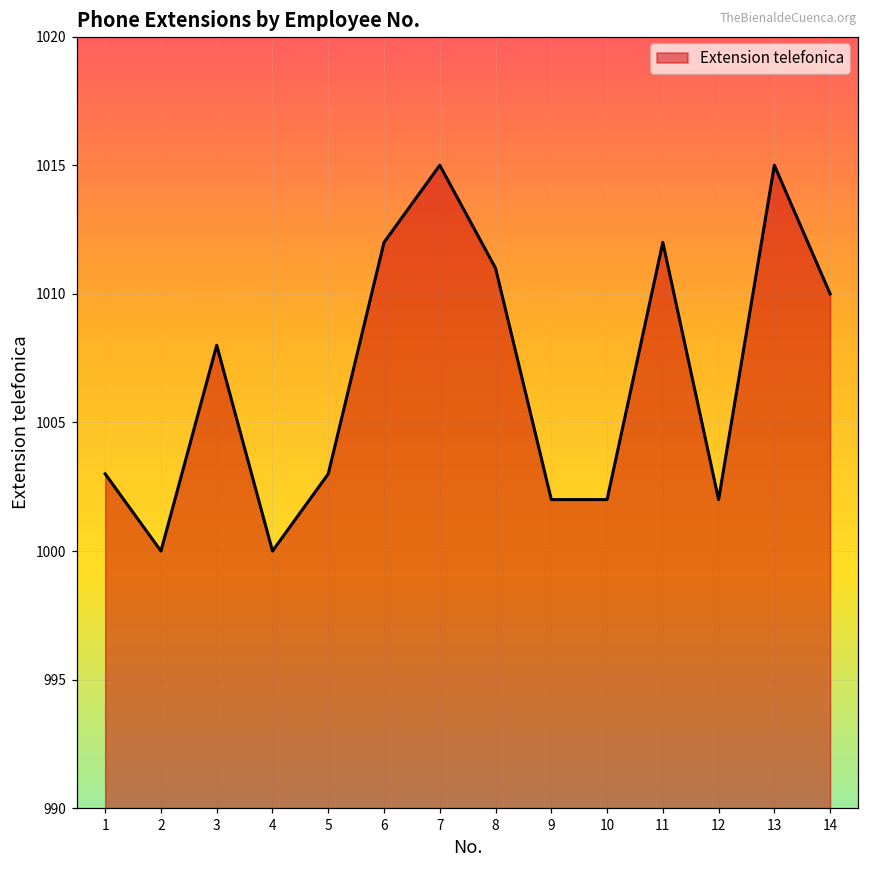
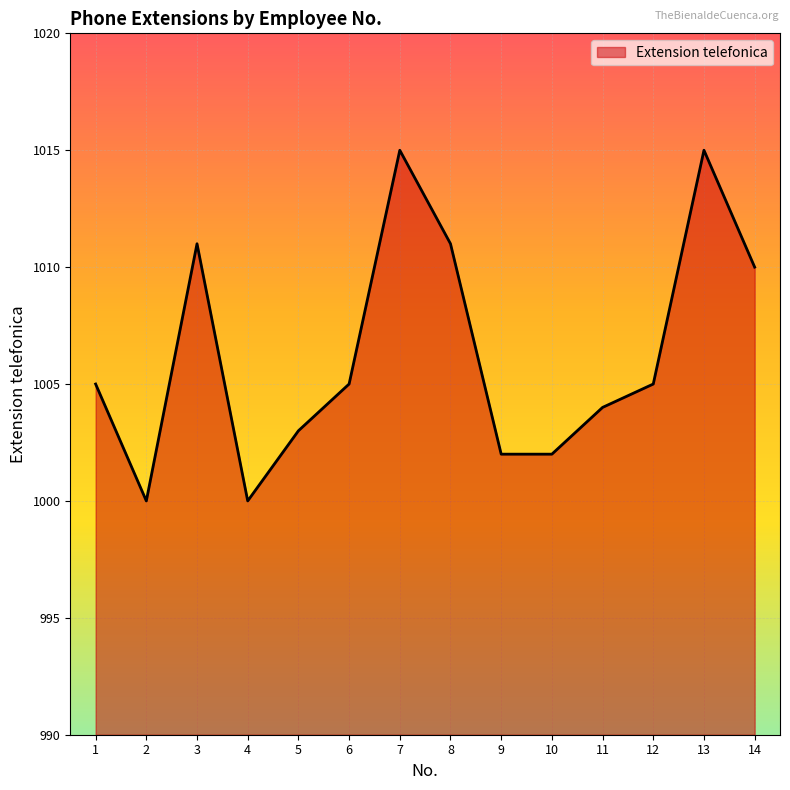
  {
-   "1": 1003,
+   "1": 1005,
    "2": 1000,
-   "3": 1008,
+   "3": 1011,
    "4": 1000,
    "5": 1003,
-   "6": 1012,
+   "6": 1005,
    "7": 1015,
    "8": 1011,
    "9": 1002,
    "10": 1002,
-   "11": 1012,
-   "12": 1002,
+   "11": 1004,
+   "12": 1005,
    "13": 1015,
    "14": 1010
  }
